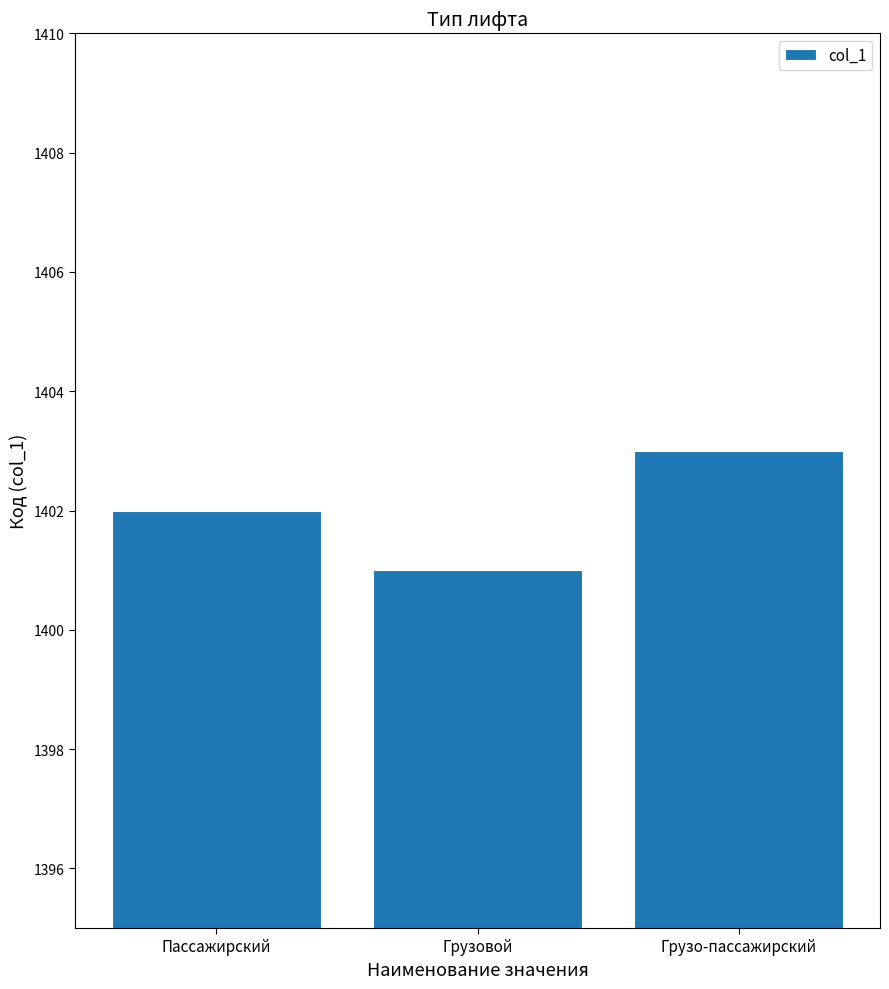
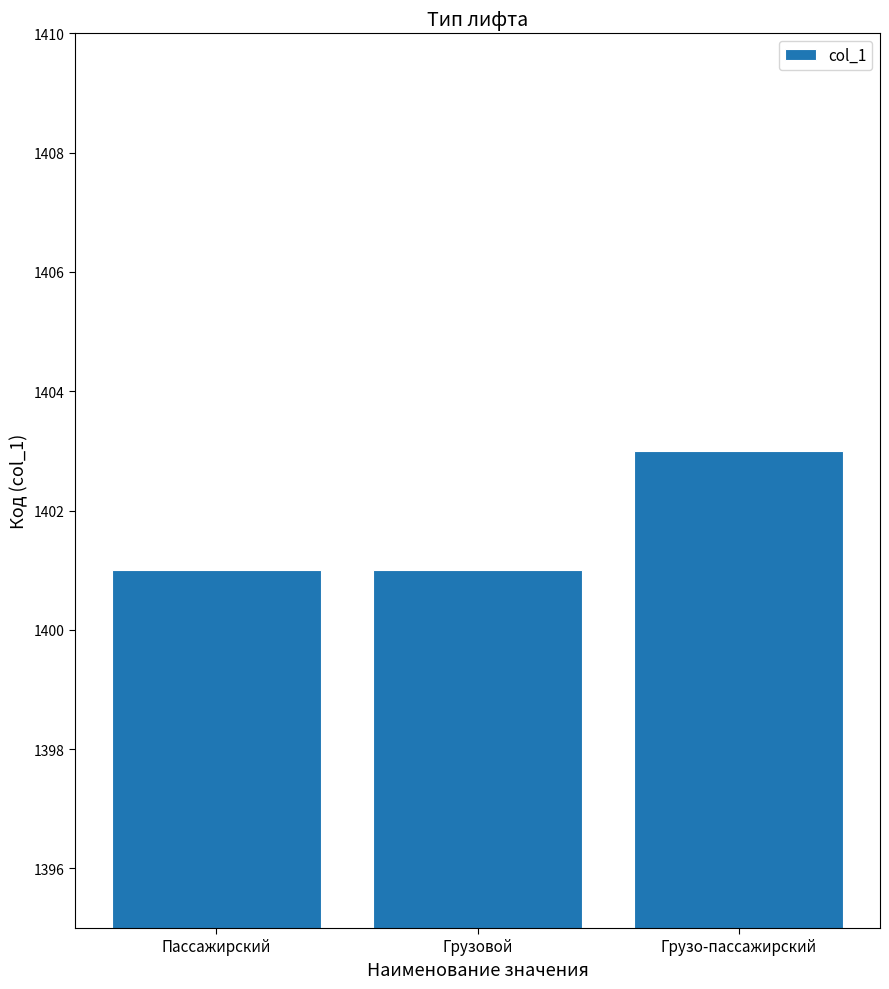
  {
-   "Пассажирский": 1402,
+   "Пассажирский": 1401,
    "Грузовой": 1401,
    "Грузо-пассажирский": 1403
  }
